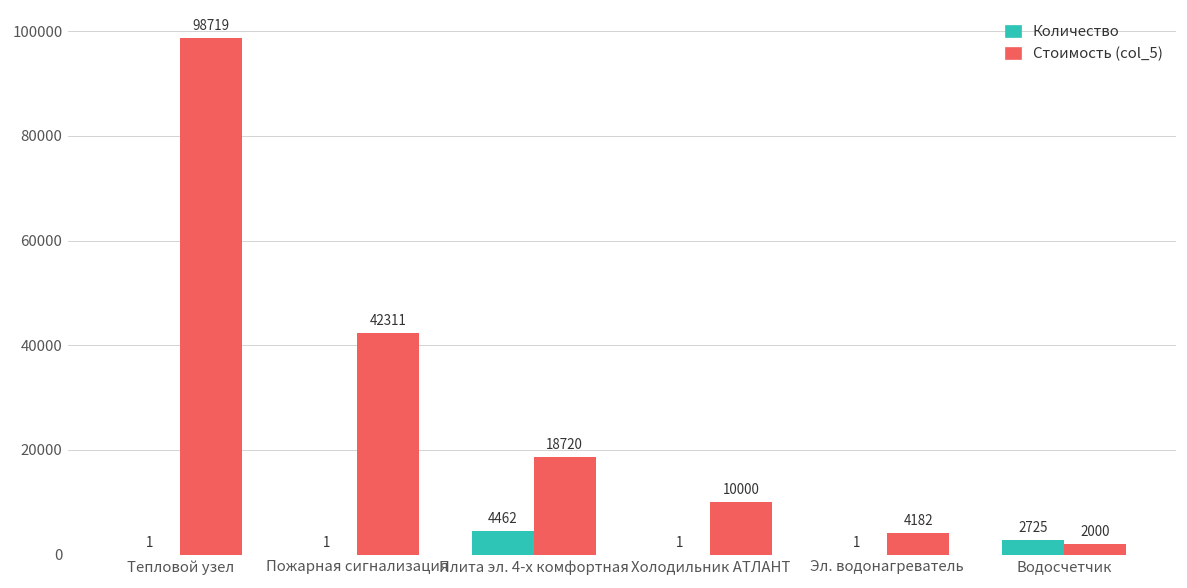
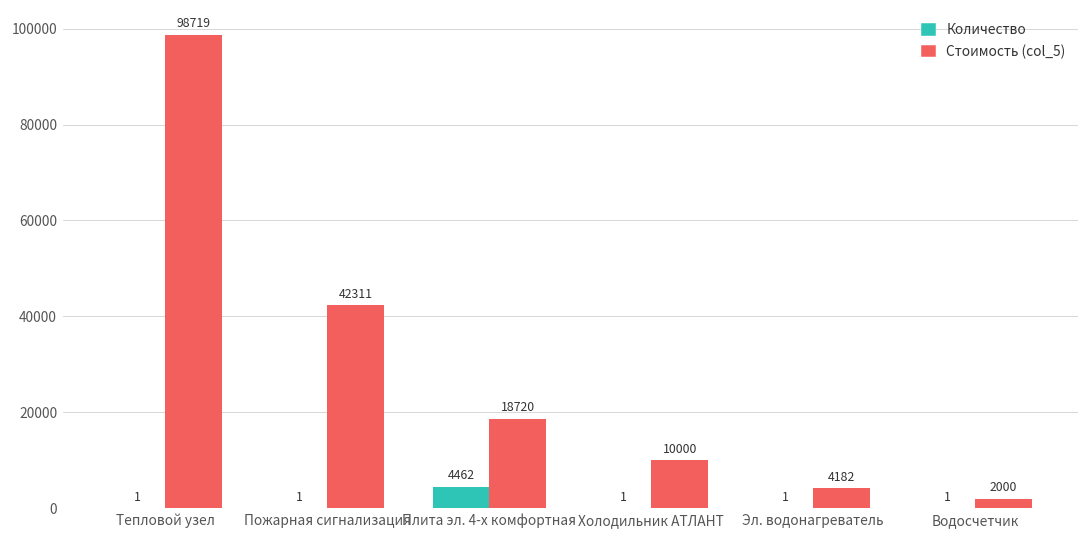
  {
    "Количество": {
      "Тепловой узел": 1,
      "Пожарная сигнализация": 1,
      "Плита эл. 4-х комфортная": 4462,
      "Холодильник АТЛАНТ": 1,
      "Эл. водонагреватель": 1,
-     "Водосчетчик": 2725
+     "Водосчетчик": 1
    },
    "Стоимость (col_5)": {
      "Тепловой узел": 98719,
      "Плита эл. 4-х комфортная": 18720,
      "Холодильник АТЛАНТ": 10000,
      "Эл. водонагреватель": 4182,
      "Водосчетчик": 2000
    }
  }
